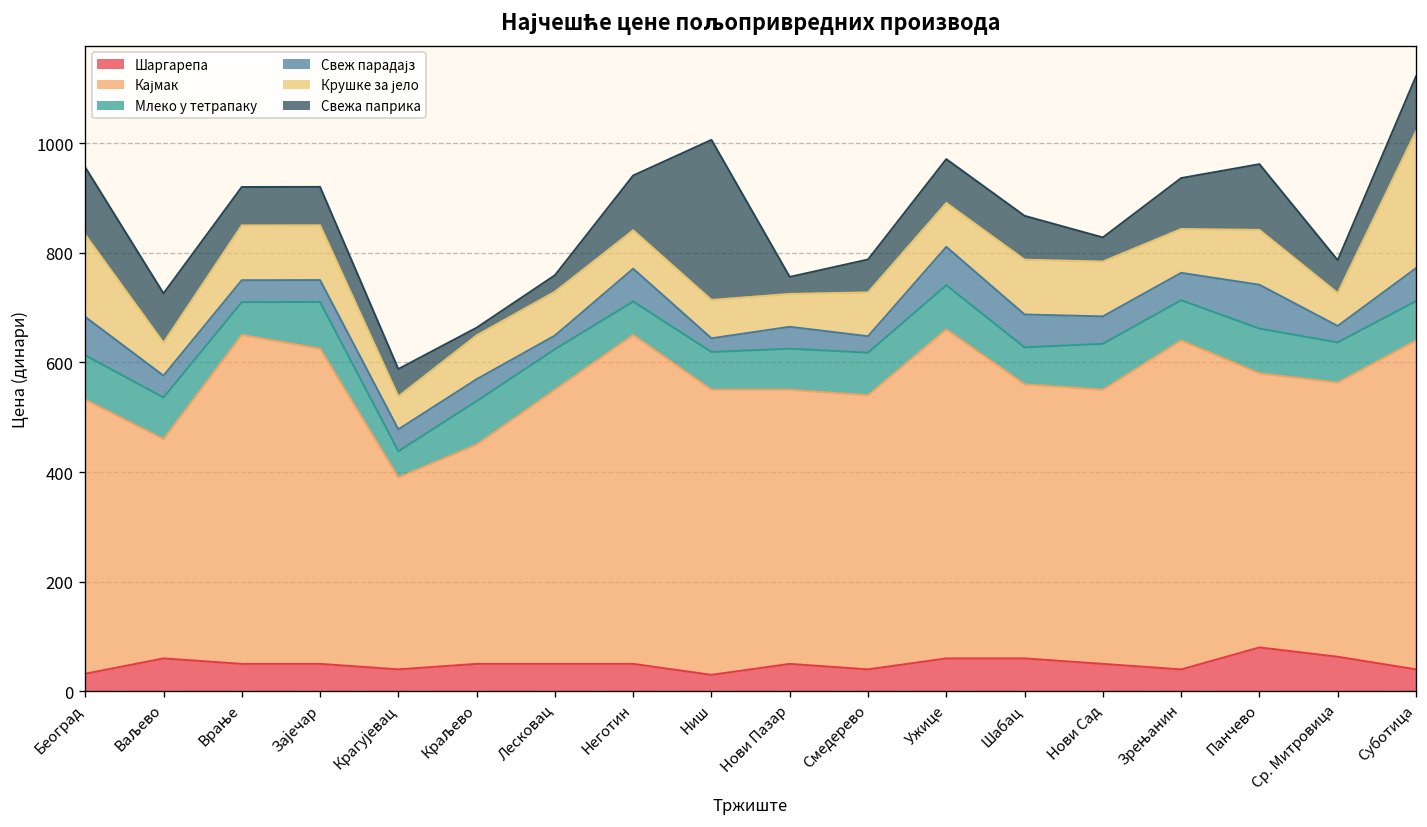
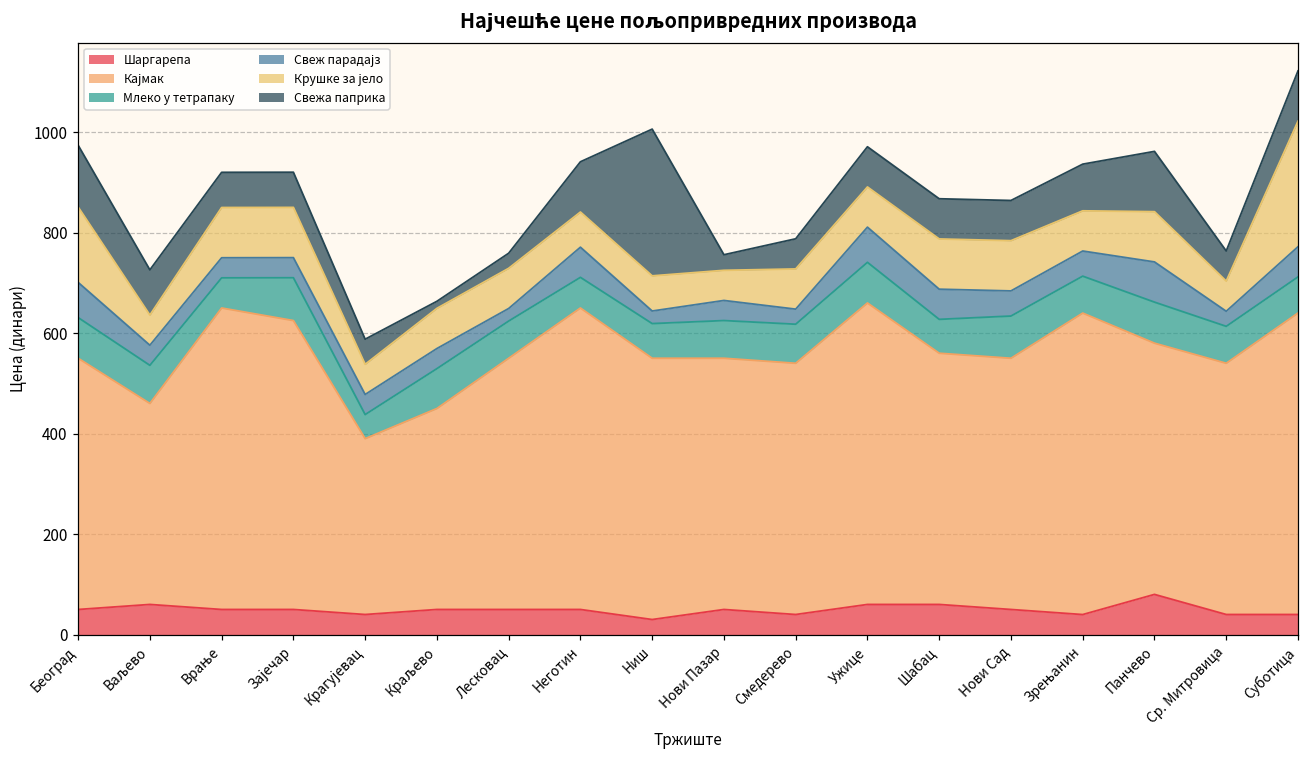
  {
    "Шаргарепа": {
-     "Београд": 30,
+     "Београд": 50,
      "Ваљево": 60,
      "Врање": 50,
      "Зајечар": 50,
      "Крагујевац": 40,
      "Краљево": 50,
      "Лесковац": 50,
      "Неготин": 50,
      "Ниш": 30,
      "Нови Пазар": 50,
      "Смедерево": 40,
      "Ужице": 60,
      "Шабац": 60,
      "Нови Сад": 50,
      "Зрењанин": 40,
      "Панчево": 80,
-     "Ср. Митровица": 60,
+     "Ср. Митровица": 40,
      "Суботица": 40
    },
    "Свежа паприка": {
      "Београд": 120,
      "Ваљево": 90,
      "Врање": 70,
      "Зајечар": 70,
      "Крагујевац": 50,
      "Краљево": 10,
      "Лесковац": 30,
      "Неготин": 100,
      "Ниш": 290,
      "Нови Пазар": 30,
      "Смедерево": 60,
      "Ужице": 80,
      "Шабац": 80,
-     "Нови Сад": 40,
+     "Нови Сад": 80,
      "Зрењанин": 90,
      "Панчево": 120,
      "Ср. Митровица": 60,
      "Суботица": 100
    }
  }
